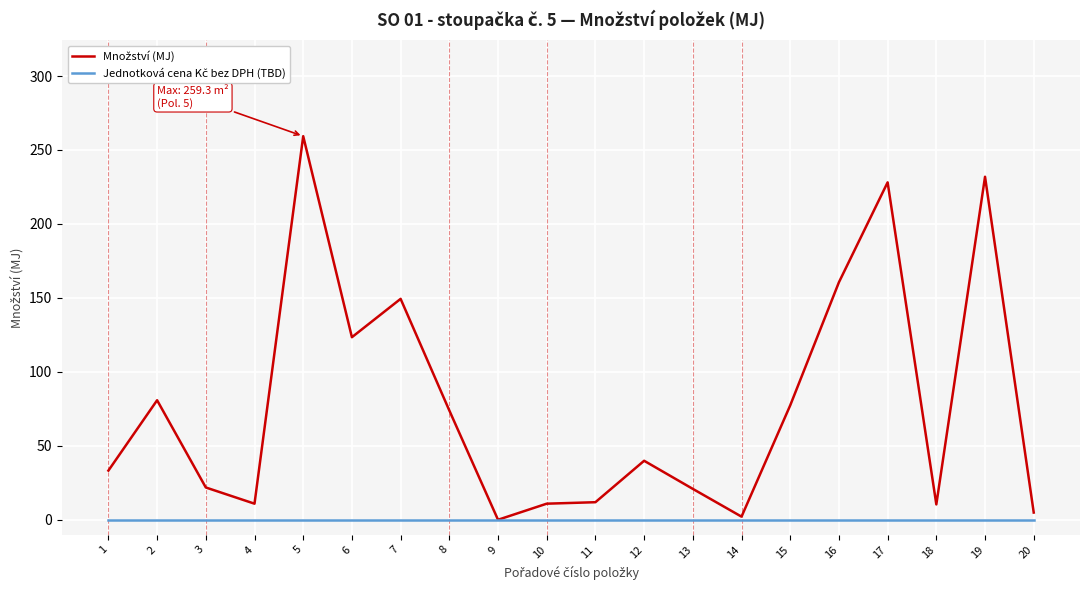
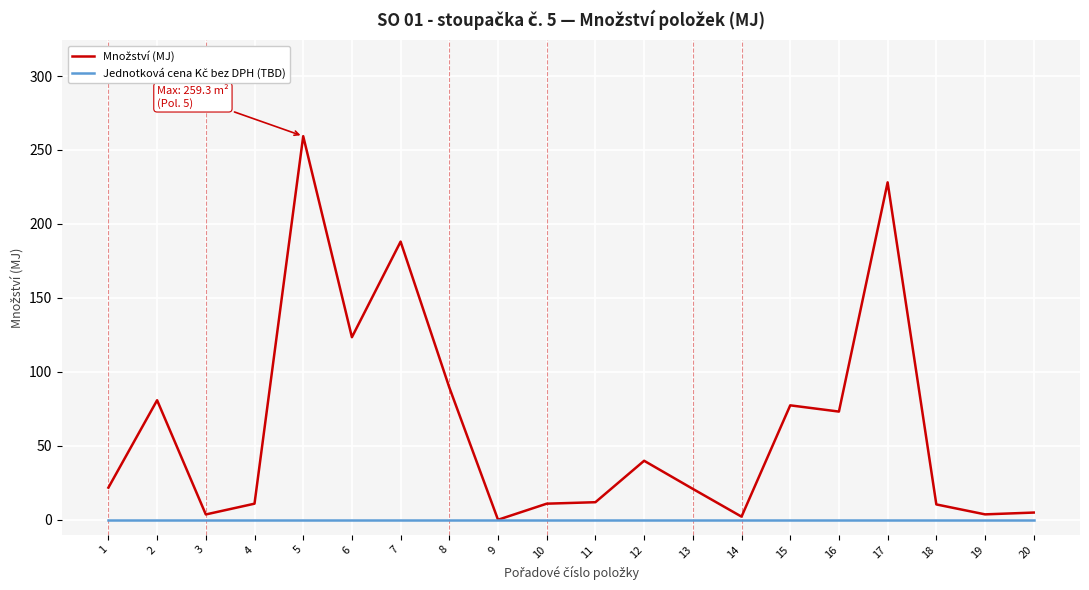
  {
    "Množství (MJ)": {
-     "1": 33,
+     "1": 22,
      "2": 81,
-     "3": 22,
+     "3": 4,
      "4": 11,
      "6": 123,
-     "7": 149,
-     "8": 74,
+     "7": 188,
+     "8": 90,
      "10": 11,
      "11": 12,
      "12": 40,
      "13": 21,
      "14": 2,
      "15": 77,
-     "16": 161,
+     "16": 73,
      "17": 228,
      "18": 11,
-     "19": 232,
+     "19": 4,
      "20": 5
    },
    "Jednotková cena Kč bez DPH (TBD)": {
      "1": 0,
      "2": 0,
      "3": 0,
      "4": 0,
      "5": 0,
      "6": 0,
      "7": 0,
      "8": 0,
      "10": 0,
      "11": 0,
      "12": 0,
      "13": 0,
      "14": 0,
      "15": 0,
      "16": 0,
      "17": 0,
      "18": 0,
      "19": 0,
      "20": 0
    }
  }
